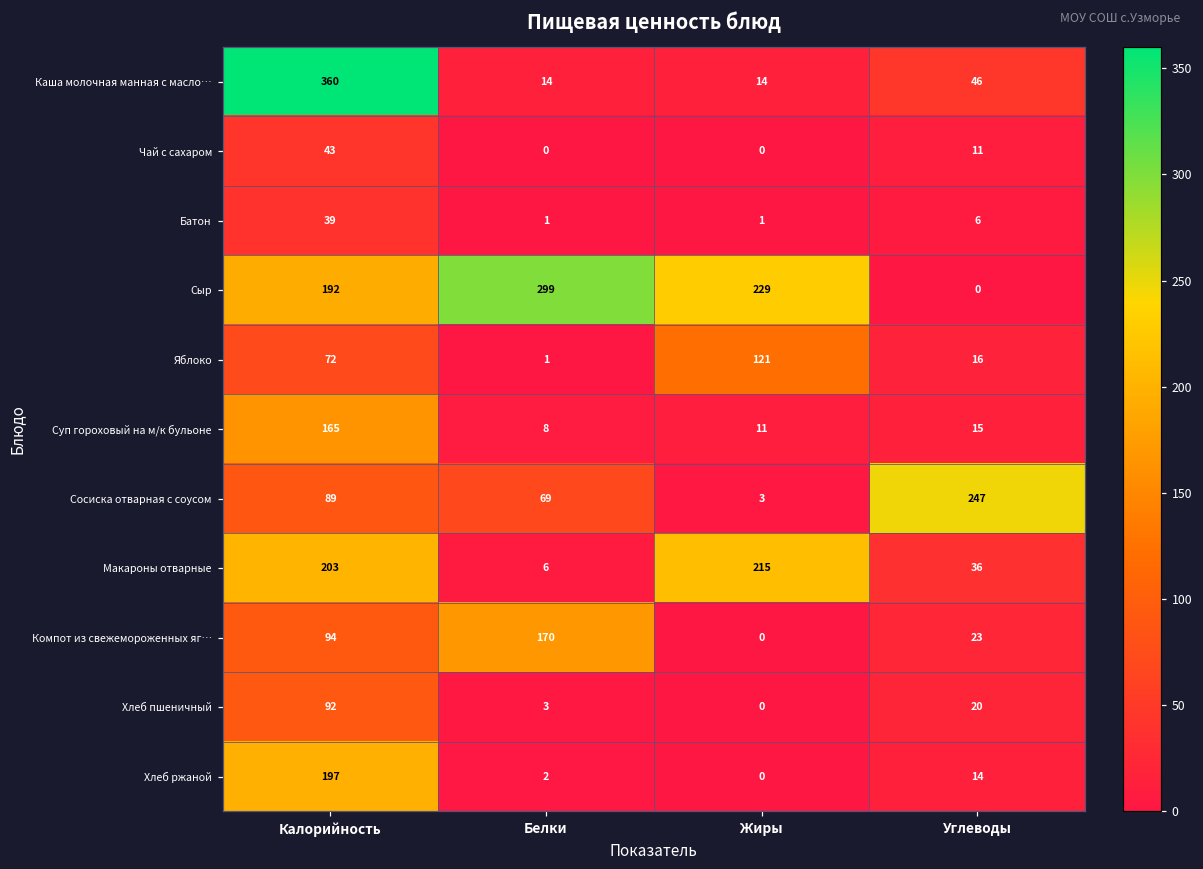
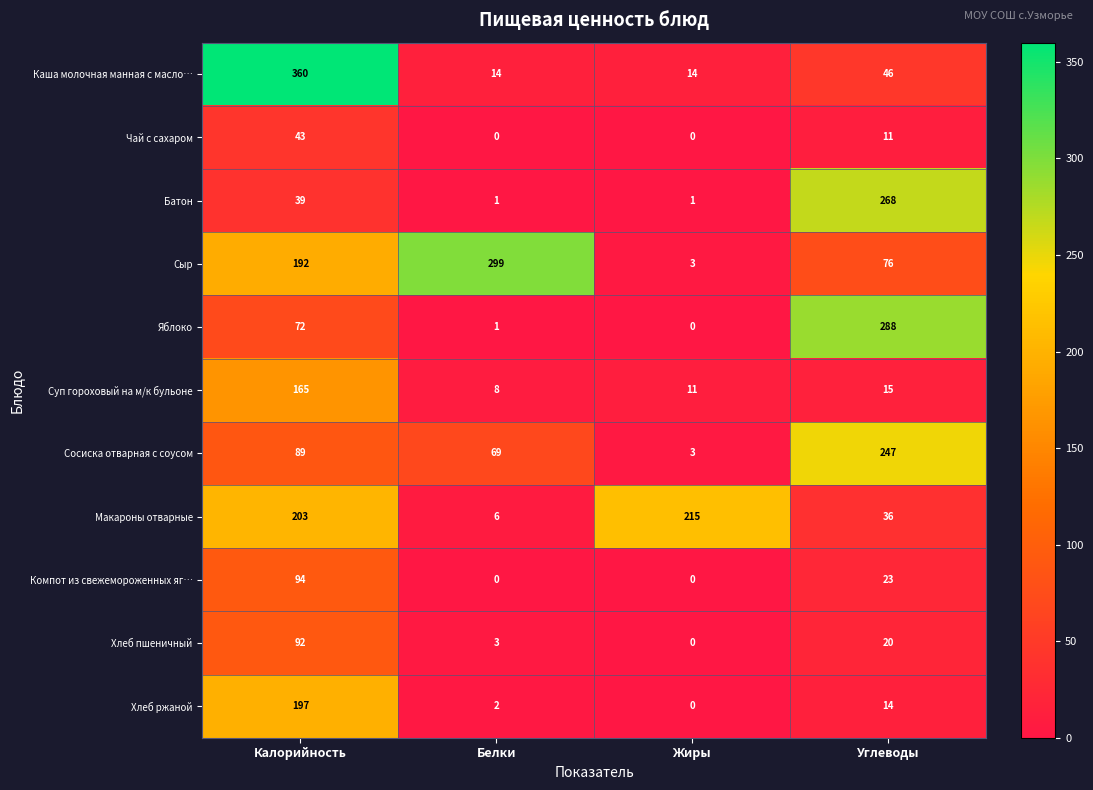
  {
    "Каша молочная манная с масло…": {
      "Калорийность": 360,
      "Белки": 14,
      "Жиры": 14,
      "Углеводы": 46
    },
    "Чай с сахаром": {
      "Калорийность": 43,
      "Белки": 0,
      "Жиры": 0,
      "Углеводы": 11
    },
    "Батон": {
      "Калорийность": 39,
      "Белки": 1,
      "Жиры": 1,
-     "Углеводы": 6
+     "Углеводы": 268
    },
    "Сыр": {
      "Калорийность": 192,
      "Белки": 299,
-     "Жиры": 229,
-     "Углеводы": 0
+     "Жиры": 3,
+     "Углеводы": 76
    },
    "Яблоко": {
      "Калорийность": 72,
      "Белки": 1,
-     "Жиры": 121,
-     "Углеводы": 16
+     "Жиры": 0,
+     "Углеводы": 288
    },
    "Суп гороховый на м/к бульоне": {
      "Калорийность": 165,
      "Белки": 8,
      "Жиры": 11,
      "Углеводы": 15
    },
    "Сосиска отварная с соусом": {
      "Калорийность": 89,
      "Белки": 69,
      "Жиры": 3,
      "Углеводы": 247
    },
    "Макароны отварные": {
      "Калорийность": 203,
      "Белки": 6,
      "Жиры": 215,
      "Углеводы": 36
    },
    "Компот из свежемороженных яг…": {
      "Калорийность": 94,
-     "Белки": 170,
+     "Белки": 0,
      "Жиры": 0,
      "Углеводы": 23
    },
    "Хлеб пшеничный": {
      "Калорийность": 92,
      "Белки": 3,
      "Жиры": 0,
      "Углеводы": 20
    },
    "Хлеб ржаной": {
      "Калорийность": 197,
      "Белки": 2,
      "Жиры": 0,
      "Углеводы": 14
    }
  }
